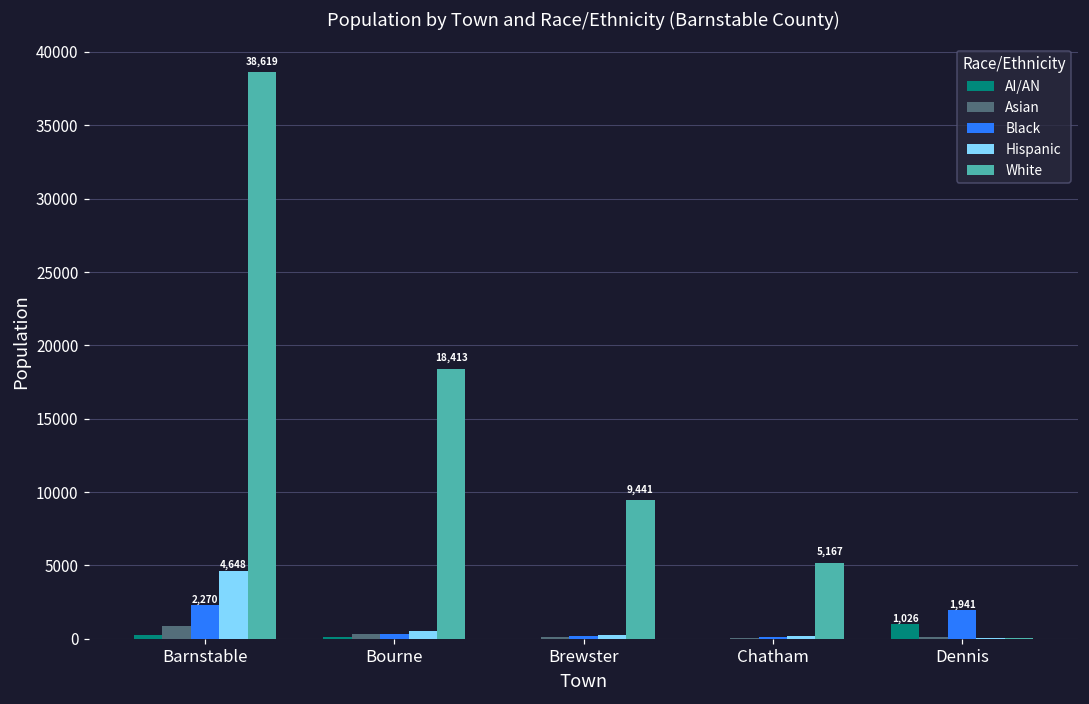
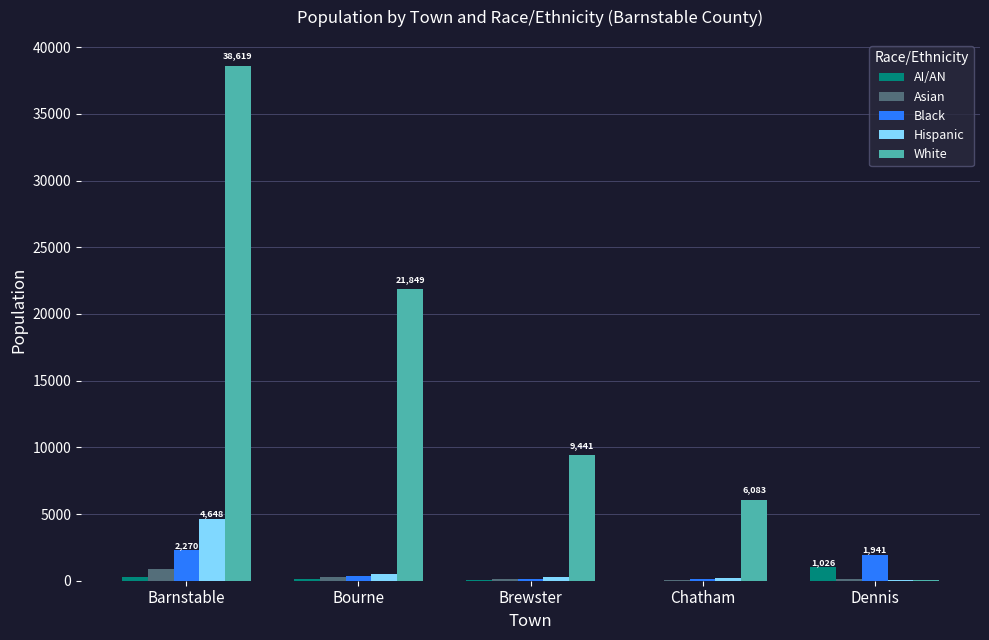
  {
    "AI/AN": {
      "Dennis": "1,026"
    },
    "Asian": {
      "Barnstable": "900",
      "Bourne": "300"
    },
    "Black": {
      "Barnstable": "2,270",
      "Dennis": "1,941"
    },
    "Hispanic": {
      "Barnstable": "4,648"
    },
    "White": {
      "Barnstable": "38,619",
-     "Bourne": "18,413",
+     "Bourne": "21,849",
      "Brewster": "9,441",
-     "Chatham": "5,167"
+     "Chatham": "6,083"
    }
  }
